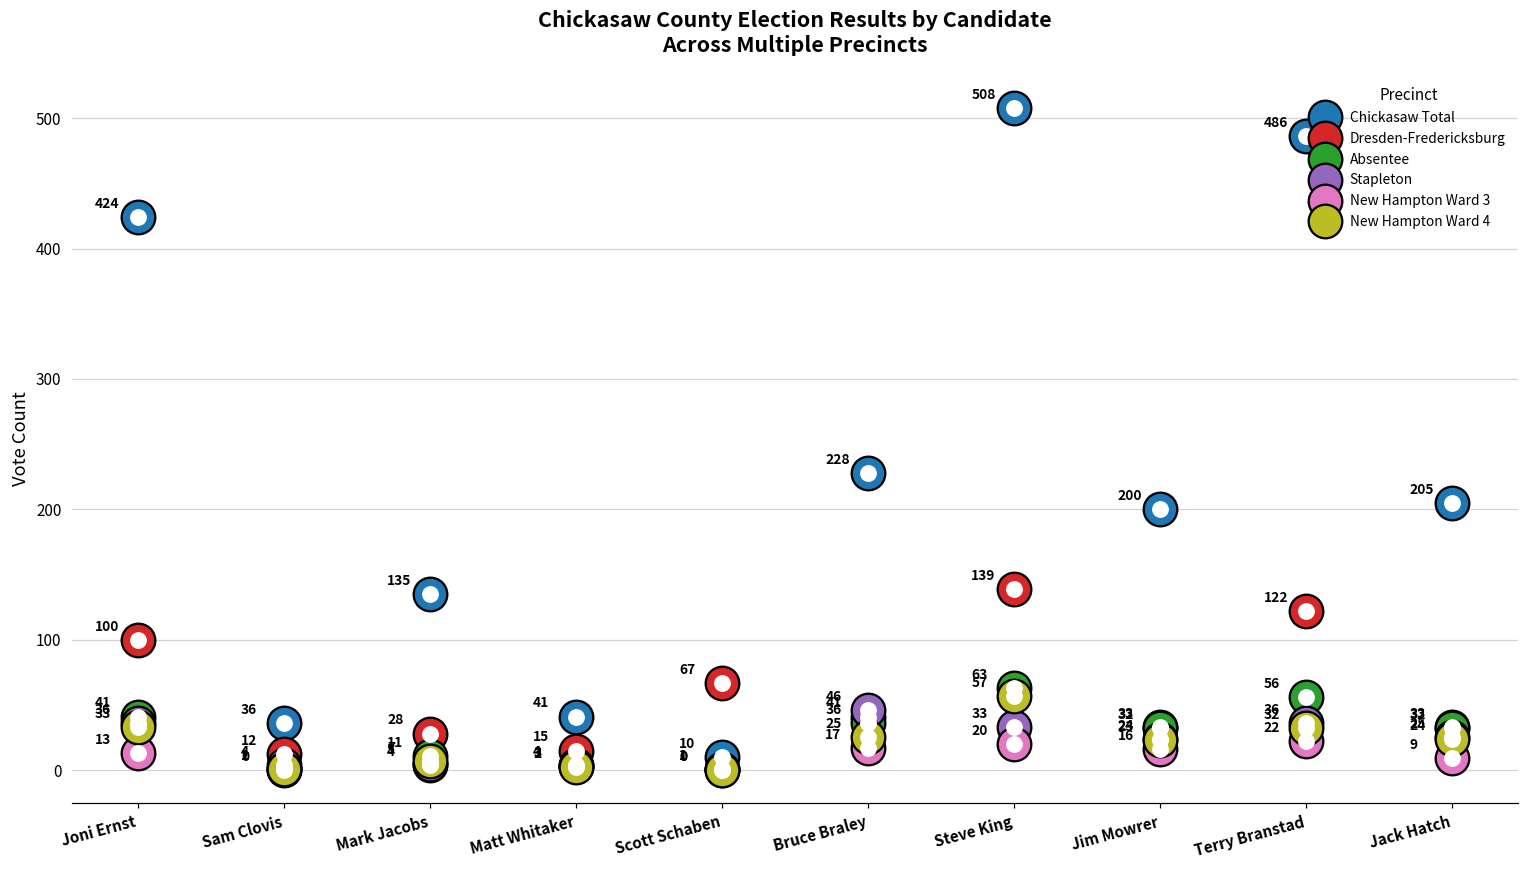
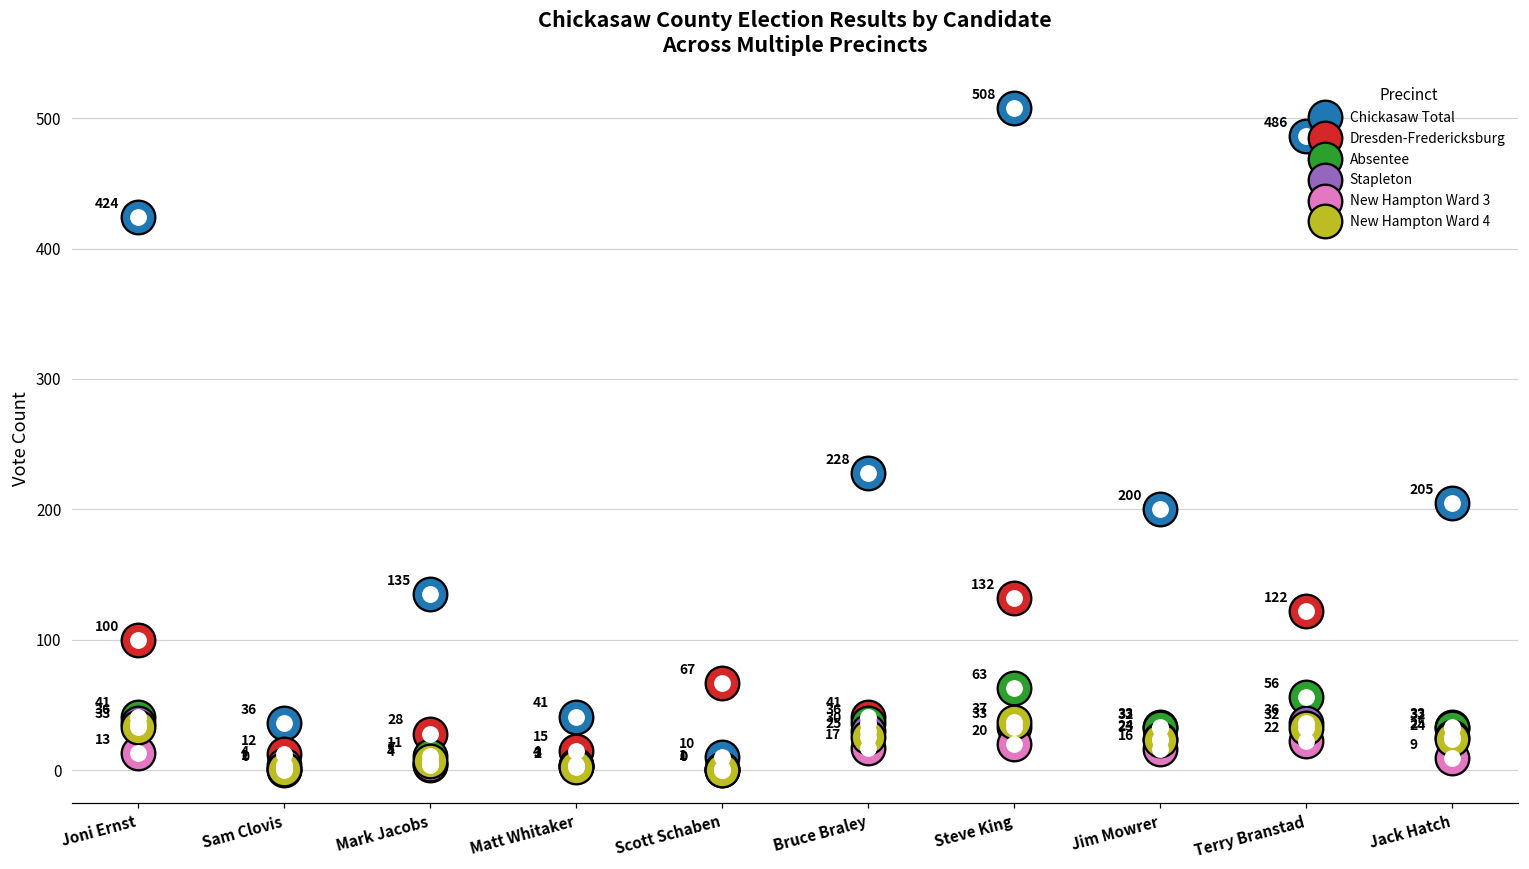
  {
    "Chickasaw Total": {
      "Joni Ernst": 424,
      "Sam Clovis": 36,
      "Mark Jacobs": 135,
      "Matt Whitaker": 41,
      "Scott Schaben": 10,
      "Bruce Braley": 228,
      "Steve King": 508,
      "Jim Mowrer": 200,
      "Terry Branstad": 486,
      "Jack Hatch": 205
    },
    "Dresden-Fredericksburg": {
      "Joni Ernst": 100,
      "Sam Clovis": 12,
      "Mark Jacobs": 28,
      "Matt Whitaker": 15,
      "Scott Schaben": 67,
-     "Steve King": 139,
+     "Steve King": 132,
      "Terry Branstad": 122
    },
    "Absentee": {
      "Terry Branstad": 56
    },
    "Stapleton": {
-     "Bruce Braley": 46,
+     "Bruce Braley": 30,
      "Steve King": 33
    },
    "New Hampton Ward 3": {
      "Joni Ernst": 13,
      "Steve King": 20,
      "Terry Branstad": 22
    },
    "New Hampton Ward 4": {
-     "Steve King": 57
+     "Steve King": 37
    }
  }
